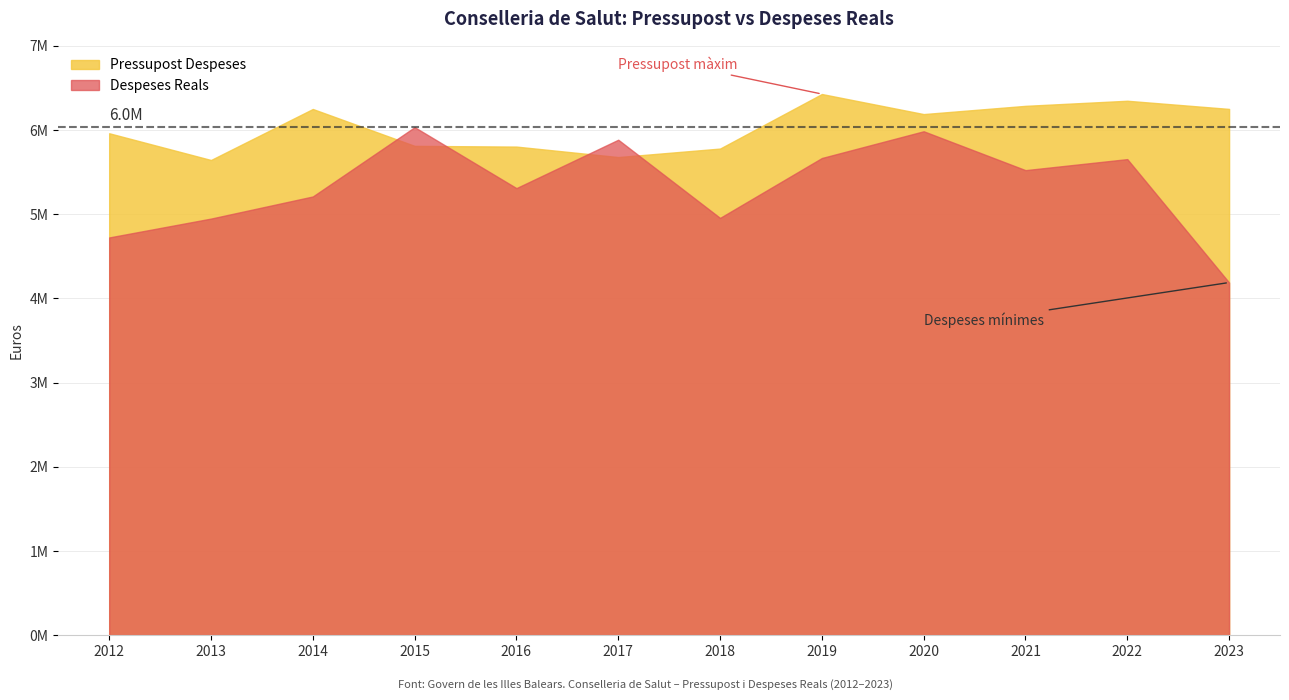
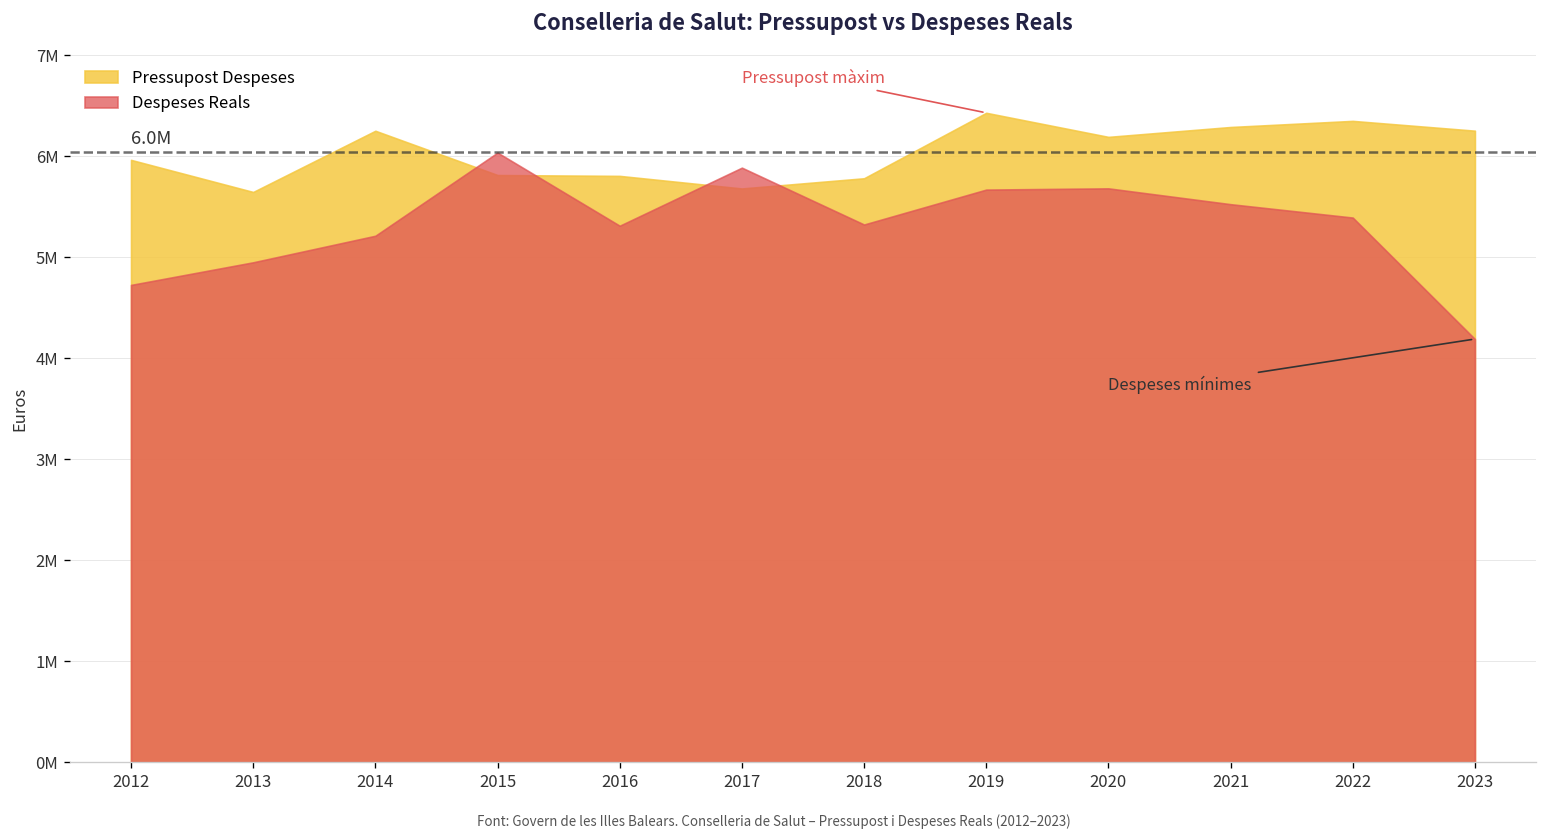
  {
    "Pressupost Despeses": {
      "2012": "6.0M"
    },
    "Despeses Reals": {
      "2012": "4700000",
      "2013": "4900000",
      "2014": "5200000",
      "2015": "6000000",
      "2016": "5300000",
      "2017": "5900000",
-     "2018": "5000000",
+     "2018": "5300000",
      "2019": "5700000",
-     "2020": "6000000",
+     "2020": "5700000",
      "2021": "5500000",
-     "2022": "5700000",
+     "2022": "5400000",
      "2023": "4200000"
    }
  }
